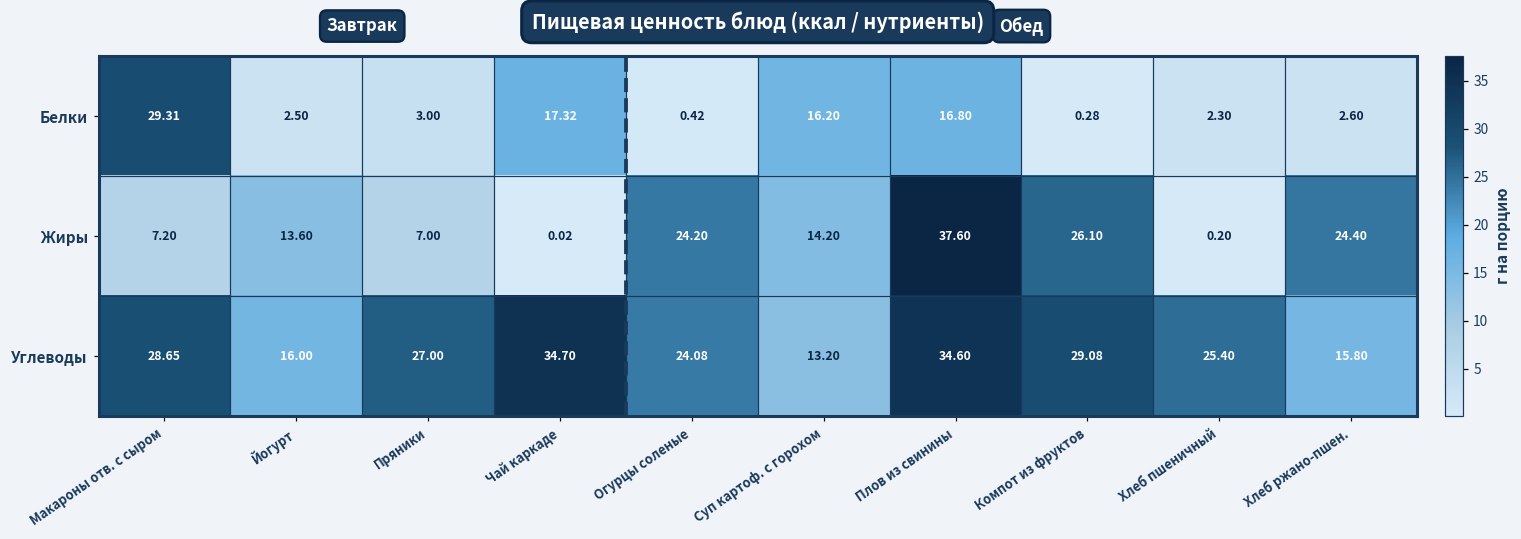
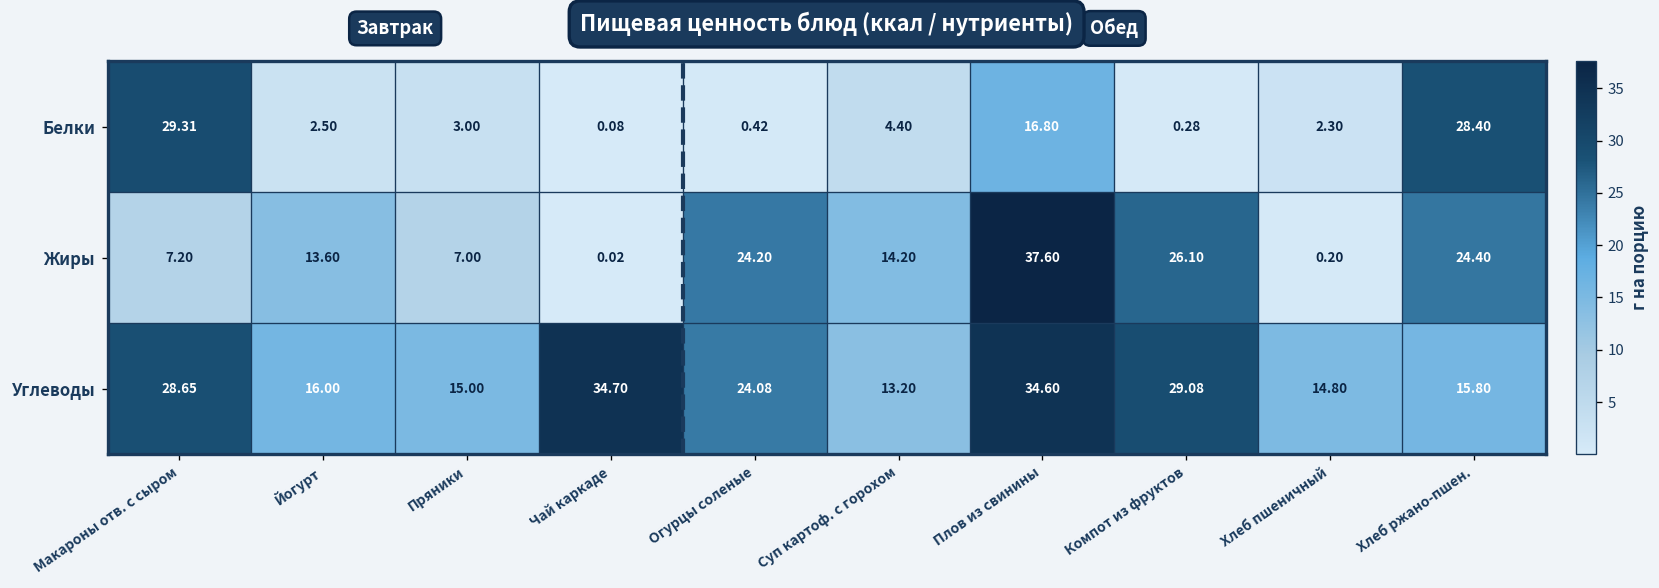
  {
    "Белки": {
      "Макароны отв. с сыром": 29.31,
      "Йогурт": 2.50,
      "Пряники": 3.00,
-     "Чай каркаде": 17.32,
+     "Чай каркаде": 0.08,
      "Огурцы соленые": 0.42,
-     "Суп картоф. с горохом": 16.20,
+     "Суп картоф. с горохом": 4.40,
      "Плов из свинины": 16.80,
      "Компот из фруктов": 0.28,
      "Хлеб пшеничный": 2.30,
-     "Хлеб ржано-пшен.": 2.60
+     "Хлеб ржано-пшен.": 28.40
    },
    "Жиры": {
      "Макароны отв. с сыром": 7.20,
      "Йогурт": 13.60,
      "Пряники": 7.00,
      "Чай каркаде": 0.02,
      "Огурцы соленые": 24.20,
      "Суп картоф. с горохом": 14.20,
      "Плов из свинины": 37.60,
      "Компот из фруктов": 26.10,
      "Хлеб пшеничный": 0.20,
      "Хлеб ржано-пшен.": 24.40
    },
    "Углеводы": {
      "Макароны отв. с сыром": 28.65,
      "Йогурт": 16.00,
-     "Пряники": 27.00,
+     "Пряники": 15.00,
      "Чай каркаде": 34.70,
      "Огурцы соленые": 24.08,
      "Суп картоф. с горохом": 13.20,
      "Плов из свинины": 34.60,
      "Компот из фруктов": 29.08,
-     "Хлеб пшеничный": 25.40,
+     "Хлеб пшеничный": 14.80,
      "Хлеб ржано-пшен.": 15.80
    }
  }
